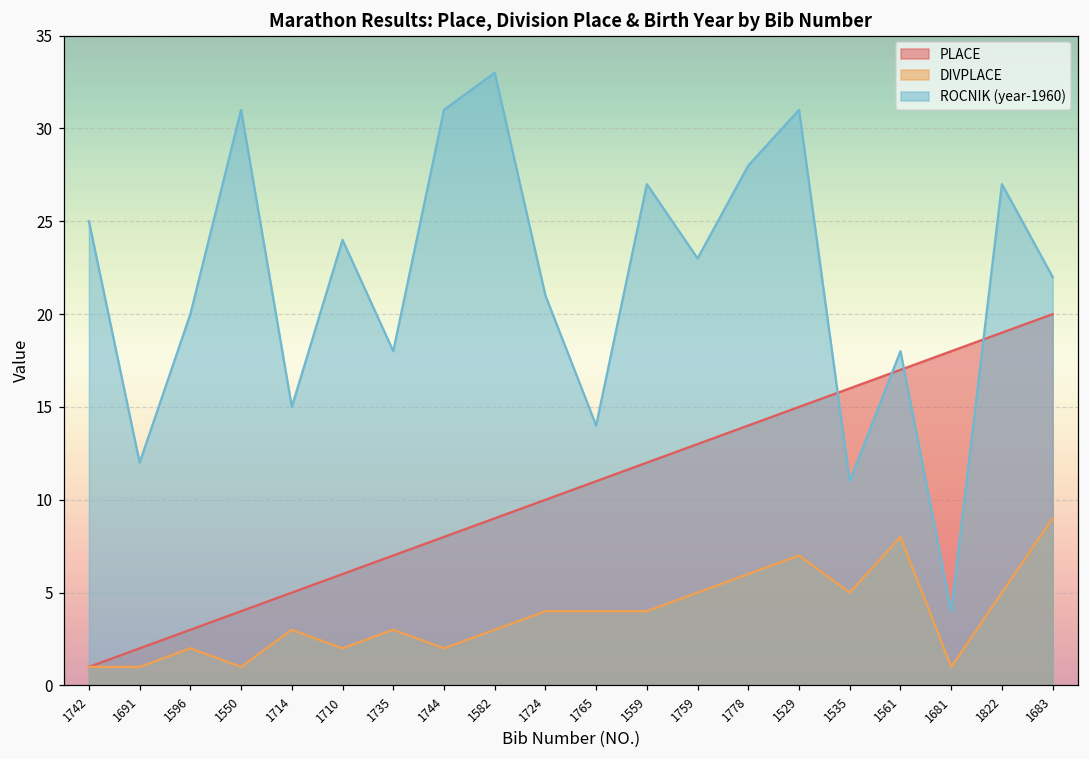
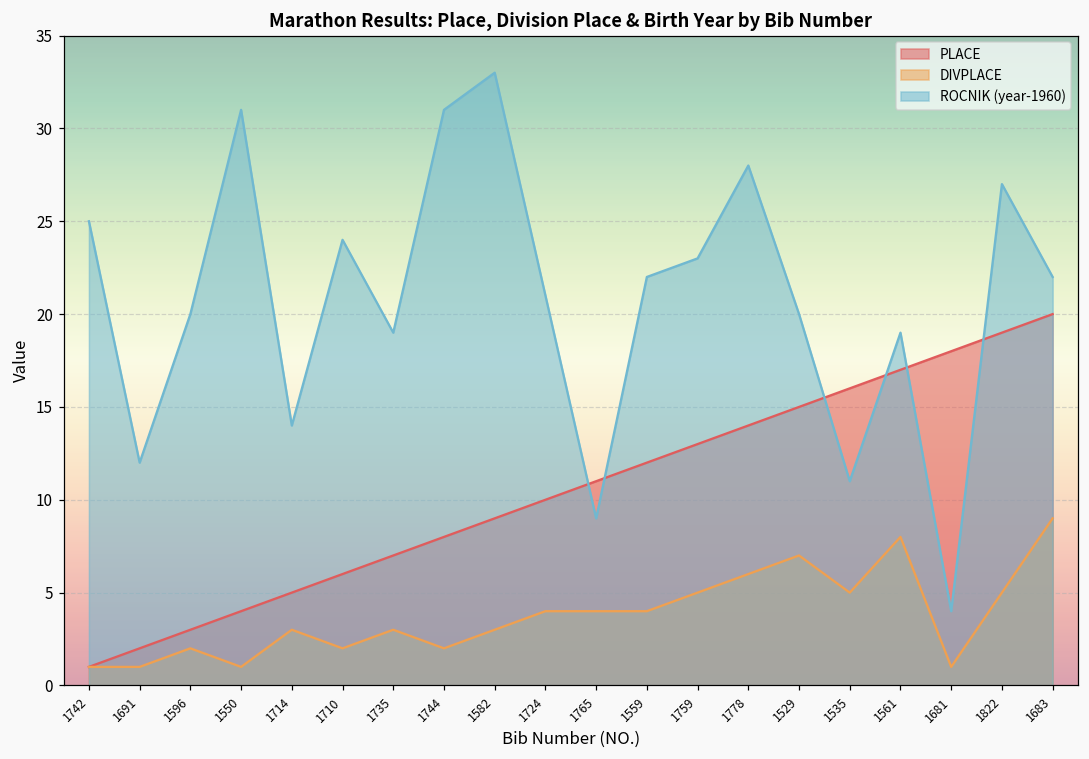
  {
    "ROCNIK (year-1960)": {
      "1742": 25.0,
      "1691": 12.0,
      "1596": 20.0,
      "1550": 31.0,
-     "1714": 15.0,
+     "1714": 14.0,
      "1710": 24.0,
-     "1735": 18.0,
+     "1735": 19.0,
      "1744": 31.0,
      "1582": 33.0,
      "1724": 21.0,
-     "1765": 14.0,
-     "1559": 27.0,
+     "1765": 9.0,
+     "1559": 22.0,
      "1759": 23.0,
      "1778": 28.0,
-     "1529": 31.0,
+     "1529": 20.0,
      "1535": 11.0,
-     "1561": 18.0,
+     "1561": 19.0,
      "1681": 4.0,
      "1822": 27.0,
      "1683": 22.0
    }
  }
